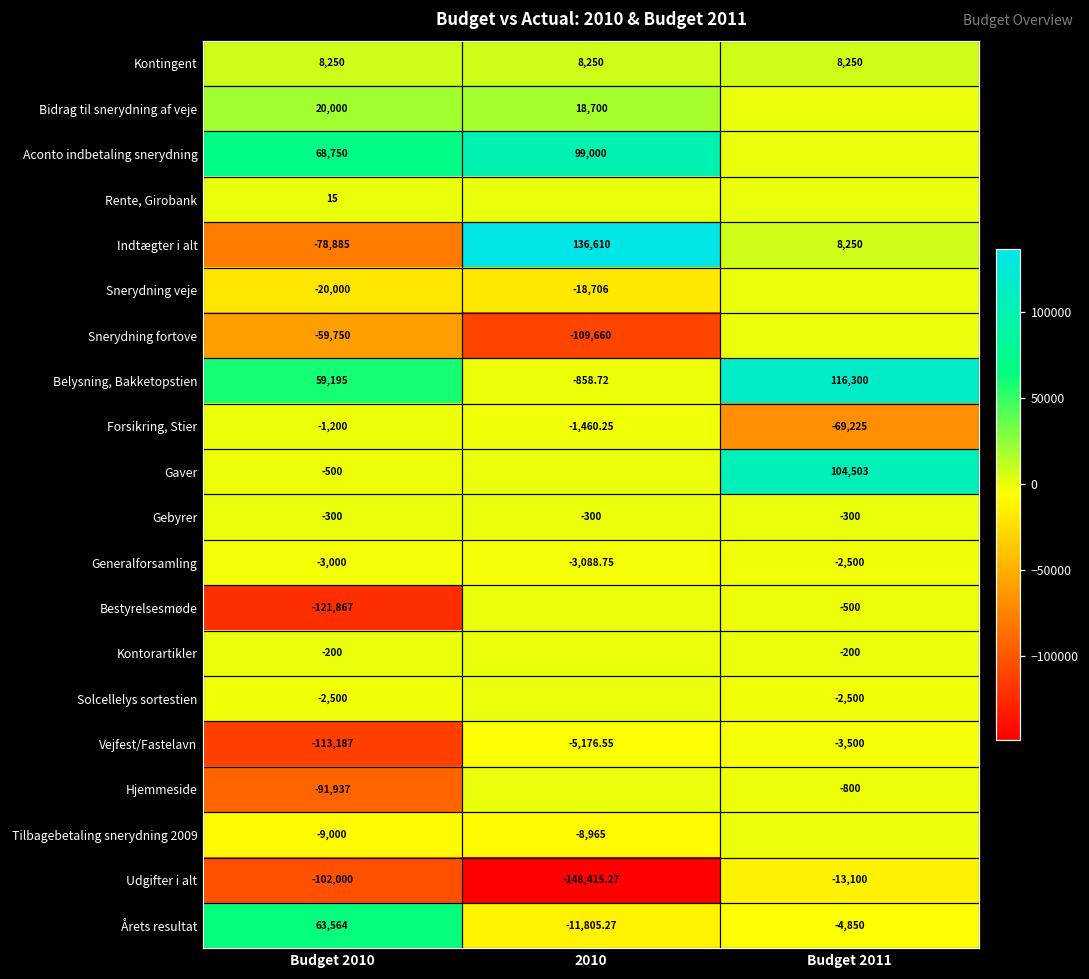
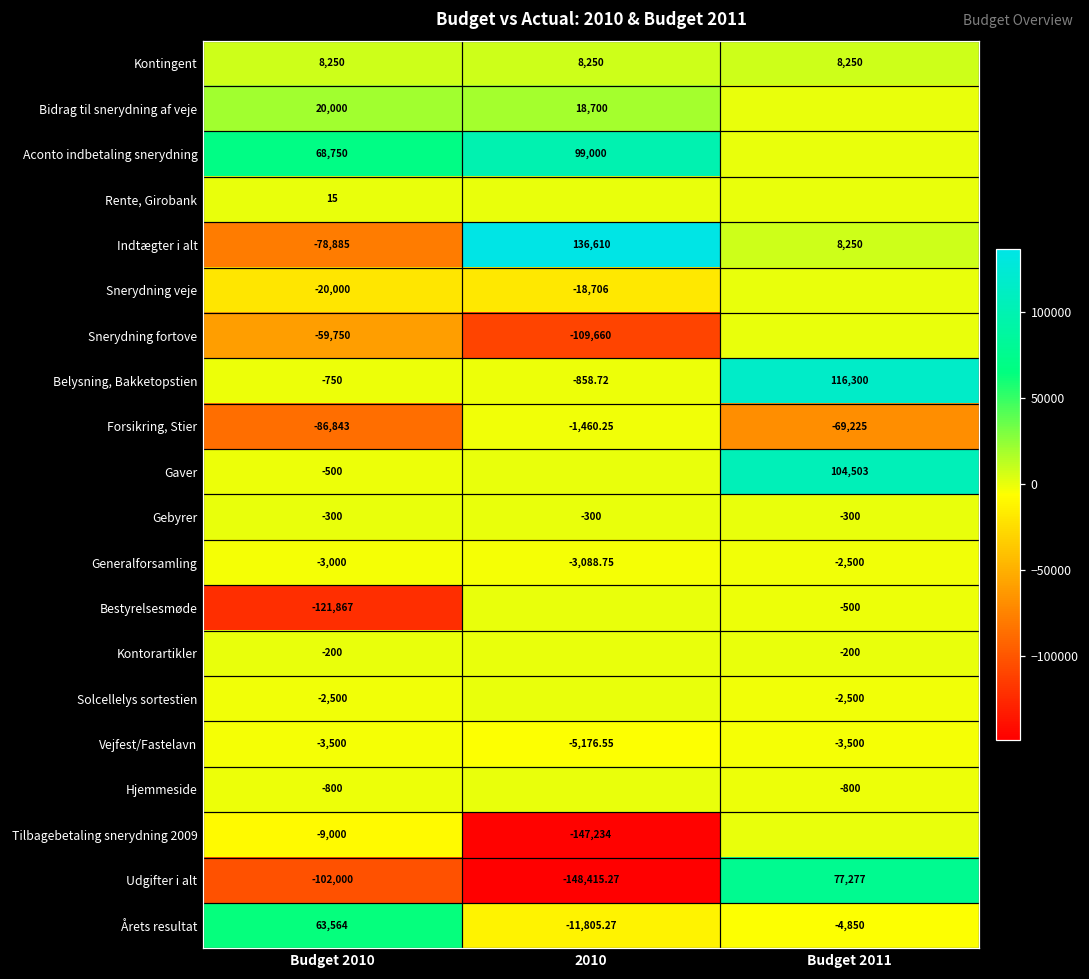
  {
    "Kontingent": {
      "Budget 2010": "8,250",
      "2010": "8,250",
      "Budget 2011": "8,250"
    },
    "Bidrag til snerydning af veje": {
      "Budget 2010": "20,000",
      "2010": "18,700"
    },
    "Aconto indbetaling snerydning": {
      "Budget 2010": "68,750",
      "2010": "99,000"
    },
    "Rente, Girobank": {
      "Budget 2010": "15"
    },
    "Indtægter i alt": {
      "Budget 2010": "-78,885",
      "2010": "136,610",
      "Budget 2011": "8,250"
    },
    "Snerydning veje": {
      "Budget 2010": "-20,000",
      "2010": "-18,706"
    },
    "Snerydning fortove": {
      "Budget 2010": "-59,750",
      "2010": "-109,660"
    },
    "Belysning, Bakketopstien": {
-     "Budget 2010": "59,195",
+     "Budget 2010": "-750",
      "2010": "-858.72",
      "Budget 2011": "116,300"
    },
    "Forsikring, Stier": {
-     "Budget 2010": "-1,200",
+     "Budget 2010": "-86,843",
      "2010": "-1,460.25",
      "Budget 2011": "-69,225"
    },
    "Gaver": {
      "Budget 2010": "-500",
      "Budget 2011": "104,503"
    },
    "Gebyrer": {
      "Budget 2010": "-300",
      "2010": "-300",
      "Budget 2011": "-300"
    },
    "Generalforsamling": {
      "Budget 2010": "-3,000",
      "2010": "-3,088.75",
      "Budget 2011": "-2,500"
    },
    "Bestyrelsesmøde": {
      "Budget 2010": "-121,867",
      "Budget 2011": "-500"
    },
    "Kontorartikler": {
      "Budget 2010": "-200",
      "Budget 2011": "-200"
    },
    "Solcellelys sortestien": {
      "Budget 2010": "-2,500",
      "Budget 2011": "-2,500"
    },
    "Vejfest/Fastelavn": {
-     "Budget 2010": "-113,187",
+     "Budget 2010": "-3,500",
      "2010": "-5,176.55",
      "Budget 2011": "-3,500"
    },
    "Hjemmeside": {
-     "Budget 2010": "-91,937",
+     "Budget 2010": "-800",
      "Budget 2011": "-800"
    },
    "Tilbagebetaling snerydning 2009": {
      "Budget 2010": "-9,000",
-     "2010": "-8,965"
+     "2010": "-147,234"
    },
    "Udgifter i alt": {
      "Budget 2010": "-102,000",
      "2010": "-148,415.27",
-     "Budget 2011": "-13,100"
+     "Budget 2011": "77,277"
    },
    "Årets resultat": {
      "Budget 2010": "63,564",
      "2010": "-11,805.27",
      "Budget 2011": "-4,850"
    }
  }
